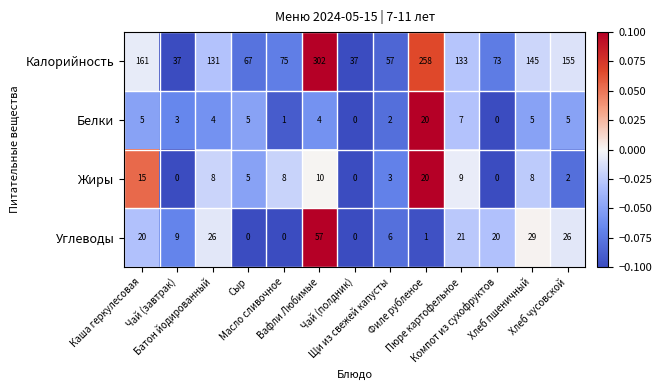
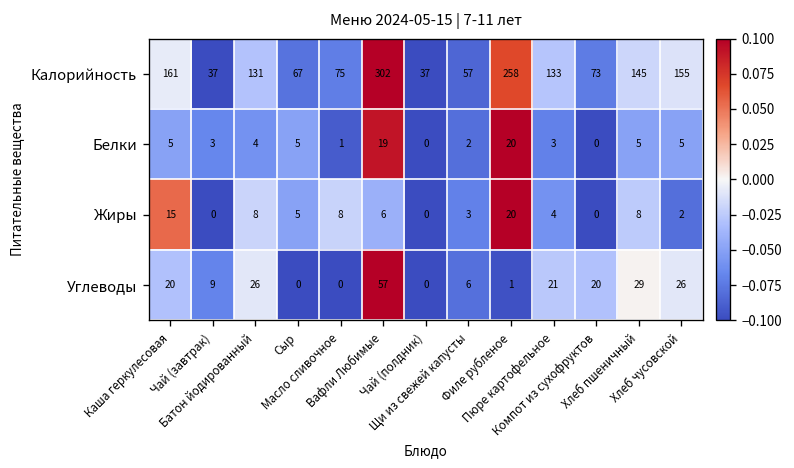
  {
    "Калорийность": {
      "Каша геркулесовая": 161,
      "Чай (завтрак)": 37,
      "Батон йодированный": 131,
      "Сыр": 67,
      "Масло сливочное": 75,
      "Вафли Любимые": 302,
      "Чай (полдник)": 37,
      "Щи из свежей капусты": 57,
      "Филе рубленое": 258,
      "Пюре картофельное": 133,
      "Компот из сухофруктов": 73,
      "Хлеб пшеничный": 145,
      "Хлеб чусовской": 155
    },
    "Белки": {
      "Каша геркулесовая": 5,
      "Чай (завтрак)": 3,
      "Батон йодированный": 4,
      "Сыр": 5,
      "Масло сливочное": 1,
-     "Вафли Любимые": 4,
+     "Вафли Любимые": 19,
      "Чай (полдник)": 0,
      "Щи из свежей капусты": 2,
      "Филе рубленое": 20,
-     "Пюре картофельное": 7,
+     "Пюре картофельное": 3,
      "Компот из сухофруктов": 0,
      "Хлеб пшеничный": 5,
      "Хлеб чусовской": 5
    },
    "Жиры": {
      "Каша геркулесовая": 15,
      "Чай (завтрак)": 0,
      "Батон йодированный": 8,
      "Сыр": 5,
      "Масло сливочное": 8,
-     "Вафли Любимые": 10,
+     "Вафли Любимые": 6,
      "Чай (полдник)": 0,
      "Щи из свежей капусты": 3,
      "Филе рубленое": 20,
-     "Пюре картофельное": 9,
+     "Пюре картофельное": 4,
      "Компот из сухофруктов": 0,
      "Хлеб пшеничный": 8,
      "Хлеб чусовской": 2
    },
    "Углеводы": {
      "Каша геркулесовая": 20,
      "Чай (завтрак)": 9,
      "Батон йодированный": 26,
      "Сыр": 0,
      "Масло сливочное": 0,
      "Вафли Любимые": 57,
      "Чай (полдник)": 0,
      "Щи из свежей капусты": 6,
      "Филе рубленое": 1,
      "Пюре картофельное": 21,
      "Компот из сухофруктов": 20,
      "Хлеб пшеничный": 29,
      "Хлеб чусовской": 26
    }
  }
